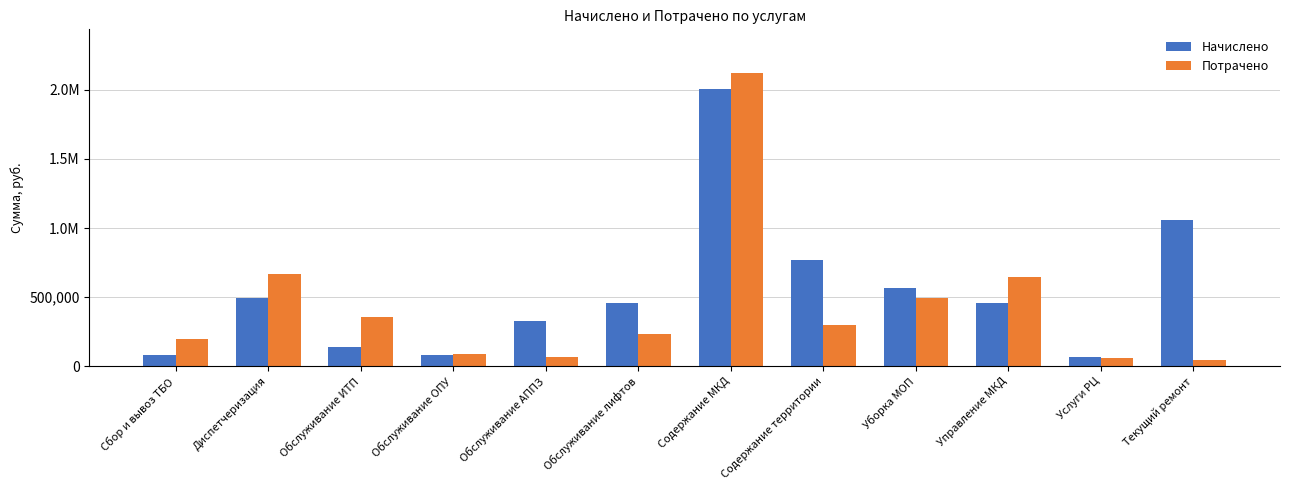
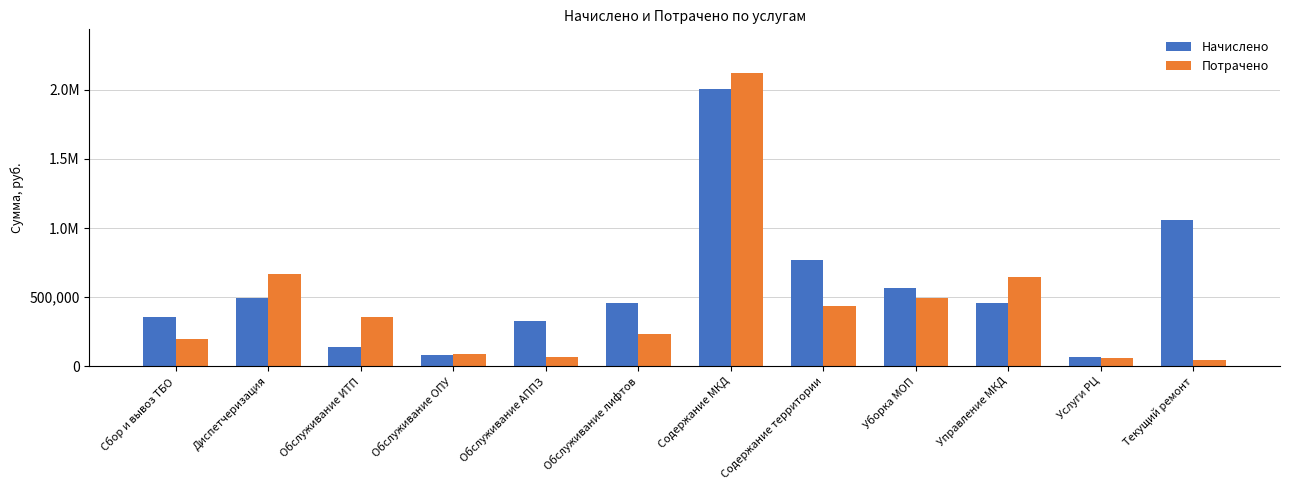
  {
    "Начислено": {
-     "Сбор и вывоз ТБО": "80,000",
+     "Сбор и вывоз ТБО": "360,000",
      "Диспетчеризация": "490,000",
      "Обслуживание ИТП": "140,000",
      "Обслуживание ОПУ": "80,000",
      "Обслуживание АППЗ": "330,000",
      "Обслуживание лифтов": "450,000",
      "Содержание МКД": "2,010,000",
      "Содержание территории": "770,000",
      "Уборка МОП": "560,000",
      "Управление МКД": "460,000",
      "Услуги РЦ": "60,000",
      "Текущий ремонт": "1,060,000"
    },
    "Потрачено": {
      "Сбор и вывоз ТБО": "200,000",
      "Диспетчеризация": "670,000",
      "Обслуживание ИТП": "360,000",
      "Обслуживание ОПУ": "90,000",
      "Обслуживание АППЗ": "70,000",
      "Обслуживание лифтов": "230,000",
      "Содержание МКД": "2,120,000",
-     "Содержание территории": "300,000",
+     "Содержание территории": "440,000",
      "Уборка МОП": "500,000",
      "Управление МКД": "650,000",
      "Услуги РЦ": "60,000",
      "Текущий ремонт": "50,000"
    }
  }
